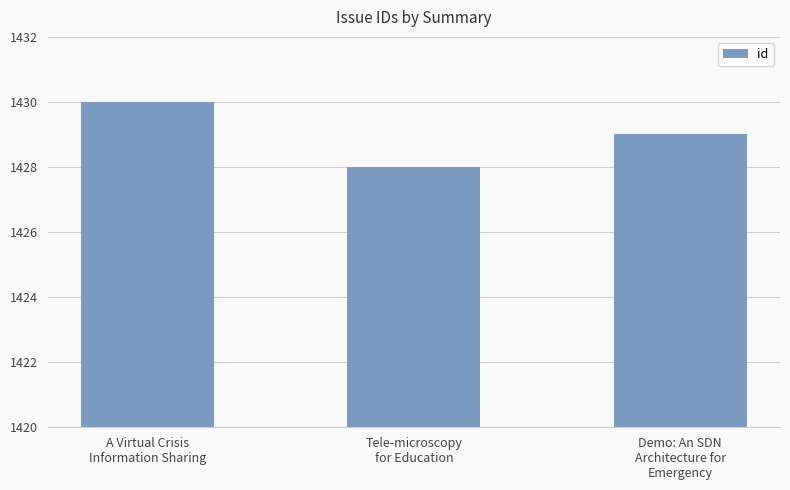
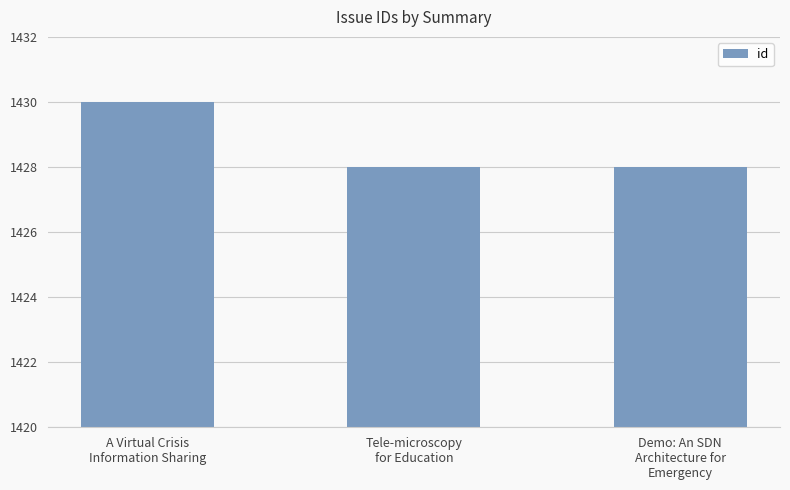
  {
    "A Virtual Crisis Information Sharing": 1430,
    "Tele-microscopy for Education": 1428,
-   "Demo: An SDN Architecture for Emergency": 1429
+   "Demo: An SDN Architecture for Emergency": 1428
  }
